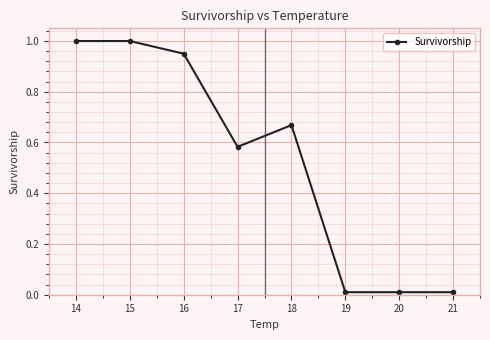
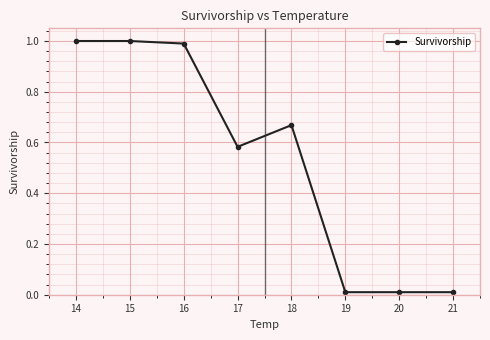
  {
    "14": 1.00,
    "15": 1.00,
-   "16": 0.95,
+   "16": 0.99,
    "17": 0.58,
    "18": 0.67,
    "19": 0.01,
    "20": 0.01,
    "21": 0.01
  }
